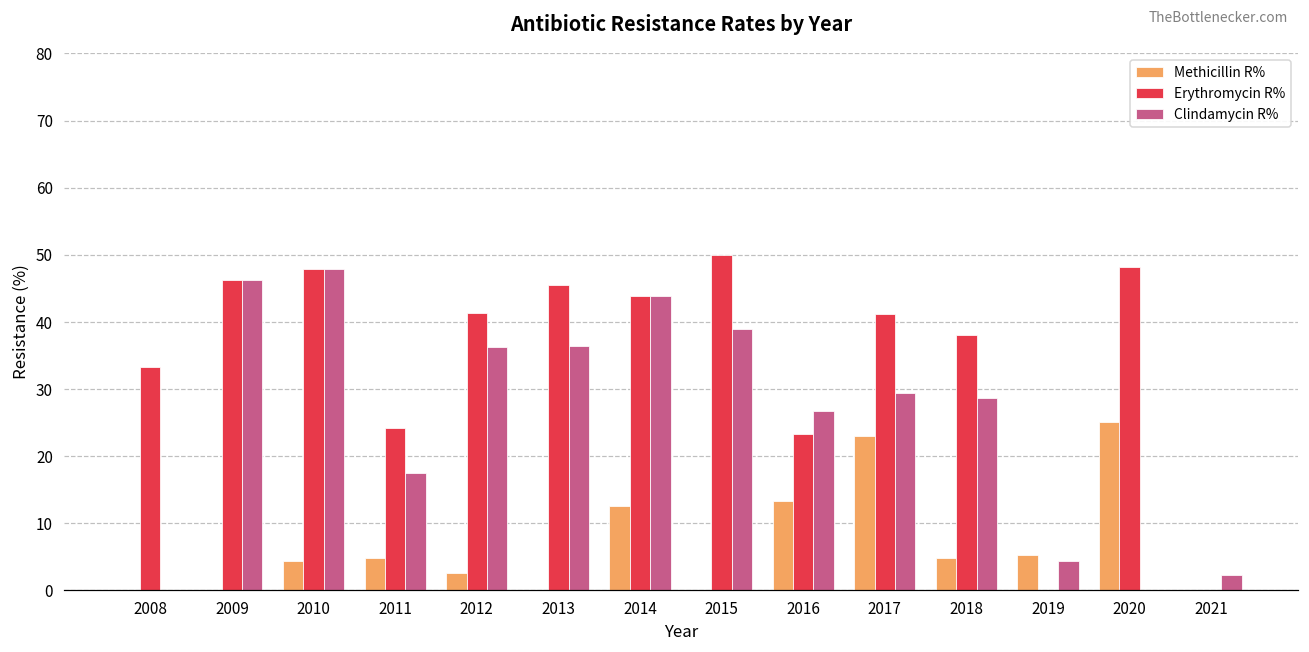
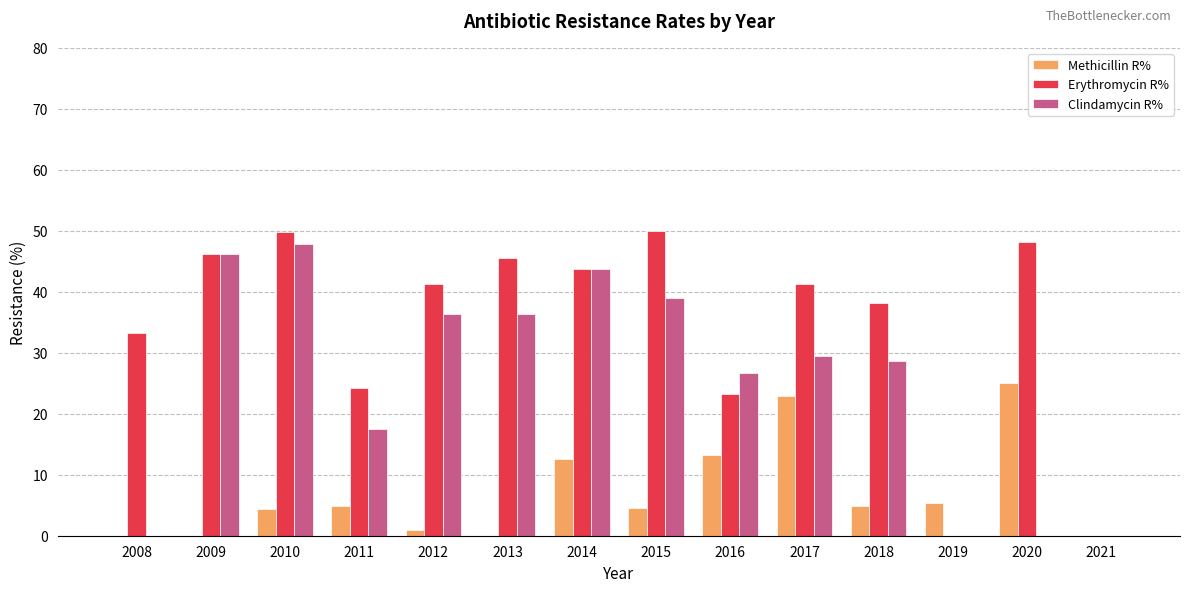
  {
    "Methicillin R%": {
      "2008": 0,
      "2009": 0,
      "2010": 4,
      "2011": 5,
-     "2012": 3,
+     "2012": 1,
      "2013": 0,
      "2014": 13,
-     "2015": 0,
+     "2015": 5,
      "2016": 13,
      "2017": 23,
      "2018": 5,
      "2019": 5,
      "2020": 25,
      "2021": 0
    },
    "Erythromycin R%": {
      "2008": 33,
      "2009": 46,
-     "2010": 48,
+     "2010": 50,
      "2011": 24,
      "2012": 41,
      "2013": 46,
      "2014": 44,
      "2015": 50,
      "2016": 23,
      "2017": 41,
      "2018": 38,
      "2019": 0,
      "2020": 48,
      "2021": 0
    },
    "Clindamycin R%": {
      "2008": 0,
      "2009": 46,
      "2010": 48,
      "2011": 18,
      "2012": 36,
      "2013": 36,
      "2014": 44,
      "2015": 39,
      "2016": 27,
      "2017": 29,
      "2018": 29,
-     "2019": 4,
+     "2019": 0,
      "2020": 0,
-     "2021": 2
+     "2021": 0
    }
  }
